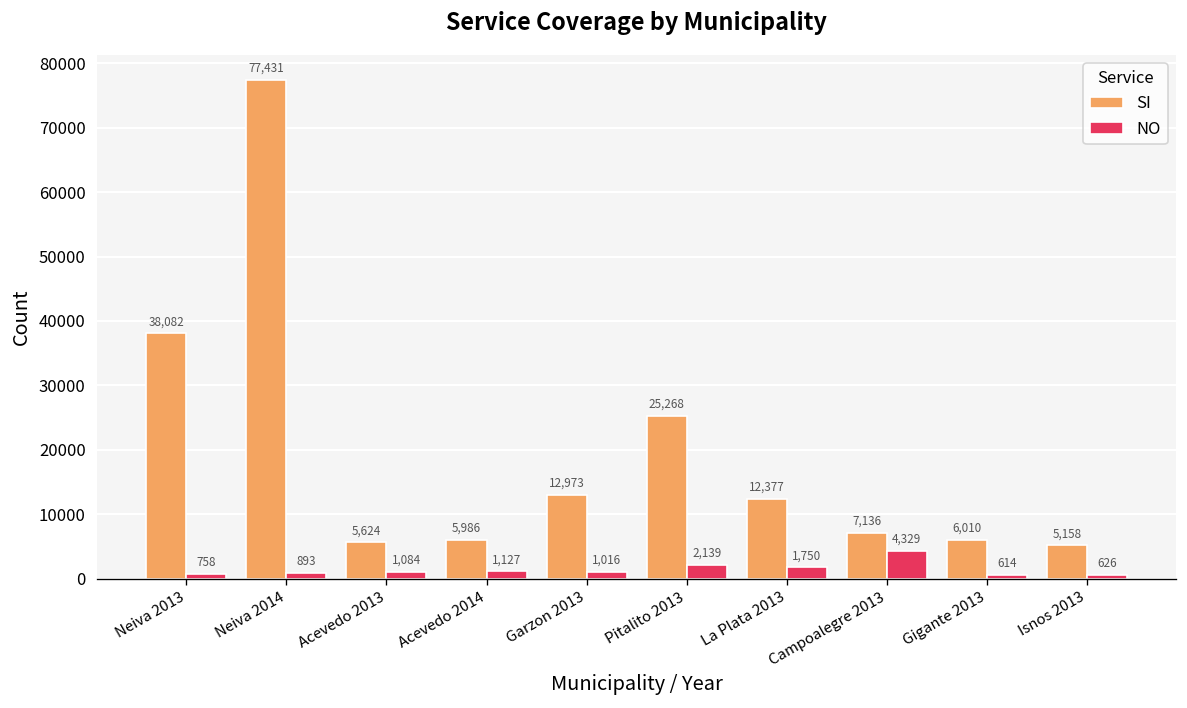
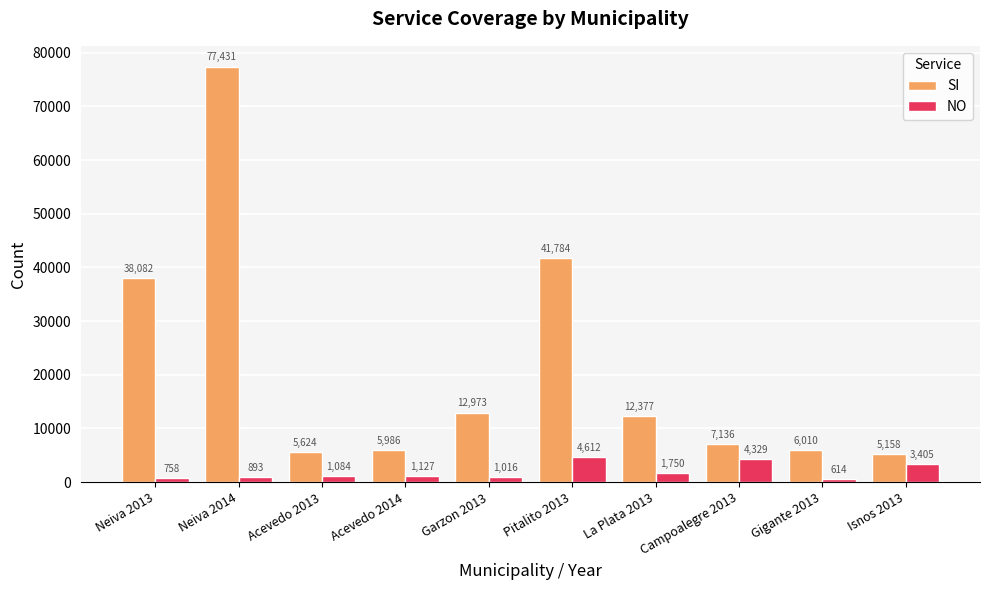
  {
    "SI": {
      "Neiva 2013": "38,082",
      "Neiva 2014": "77,431",
      "Acevedo 2013": "5,624",
      "Acevedo 2014": "5,986",
      "Garzon 2013": "12,973",
-     "Pitalito 2013": "25,268",
+     "Pitalito 2013": "41,784",
      "La Plata 2013": "12,377",
      "Campoalegre 2013": "7,136",
      "Gigante 2013": "6,010",
      "Isnos 2013": "5,158"
    },
    "NO": {
      "Neiva 2013": "758",
      "Neiva 2014": "893",
      "Acevedo 2013": "1,084",
      "Acevedo 2014": "1,127",
      "Garzon 2013": "1,016",
-     "Pitalito 2013": "2,139",
+     "Pitalito 2013": "4,612",
      "La Plata 2013": "1,750",
      "Campoalegre 2013": "4,329",
      "Gigante 2013": "614",
-     "Isnos 2013": "626"
+     "Isnos 2013": "3,405"
    }
  }
